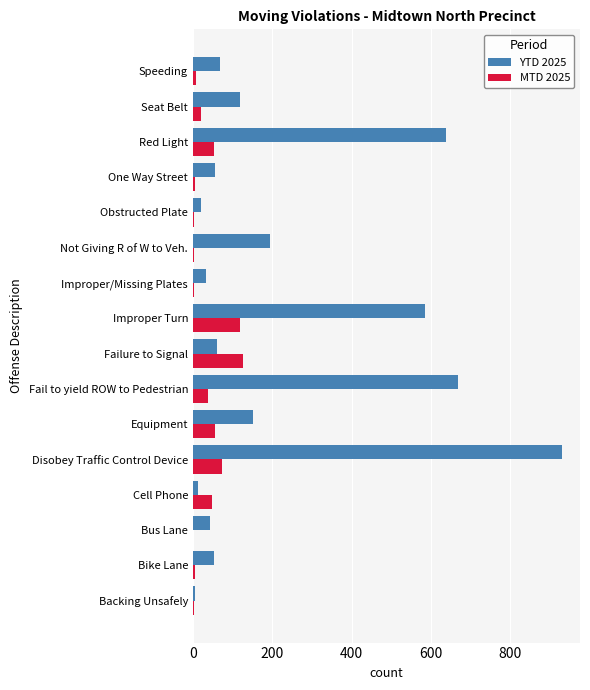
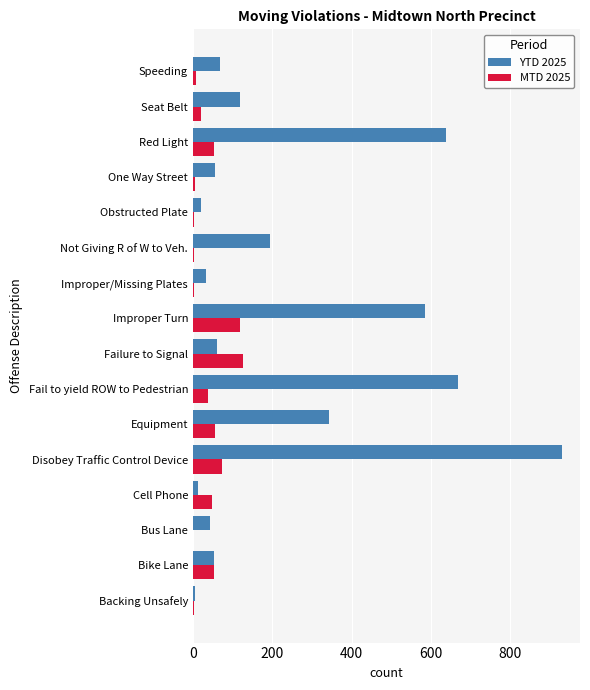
  {
    "YTD 2025": {
      "Speeding": 70,
      "Seat Belt": 120,
      "Red Light": 640,
      "One Way Street": 60,
      "Obstructed Plate": 20,
      "Not Giving R of W to Veh.": 200,
      "Improper/Missing Plates": 30,
      "Improper Turn": 580,
      "Failure to Signal": 60,
      "Fail to yield ROW to Pedestrian": 670,
-     "Equipment": 150,
+     "Equipment": 340,
      "Disobey Traffic Control Device": 930,
      "Cell Phone": 10,
      "Bus Lane": 40,
      "Bike Lane": 50
    },
    "MTD 2025": {
      "Speeding": 10,
      "Seat Belt": 20,
      "Red Light": 50,
      "Improper Turn": 120,
      "Failure to Signal": 130,
      "Fail to yield ROW to Pedestrian": 40,
      "Equipment": 60,
      "Disobey Traffic Control Device": 70,
      "Cell Phone": 50,
-     "Bike Lane": 0
+     "Bike Lane": 50
    }
  }
